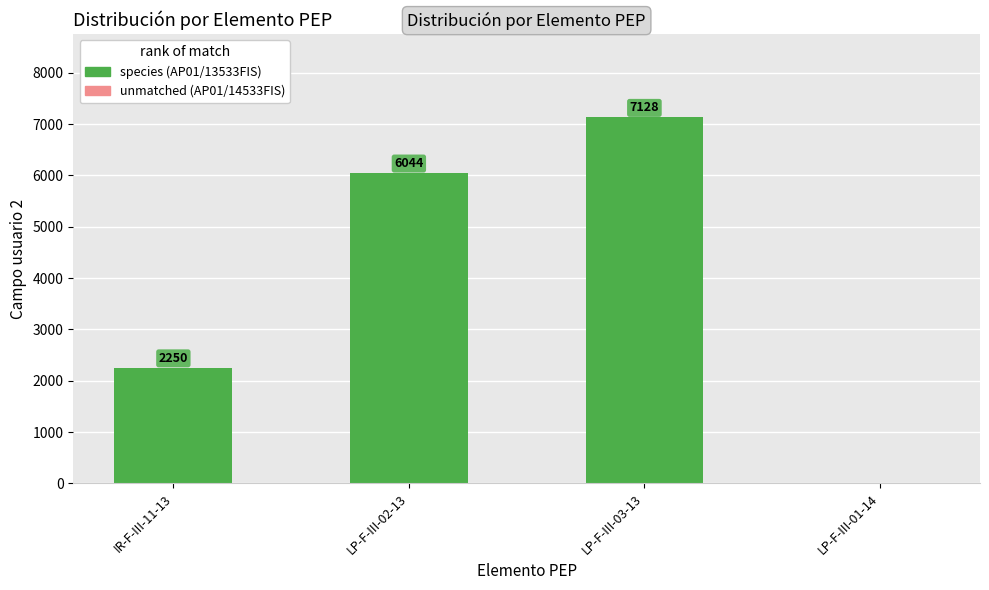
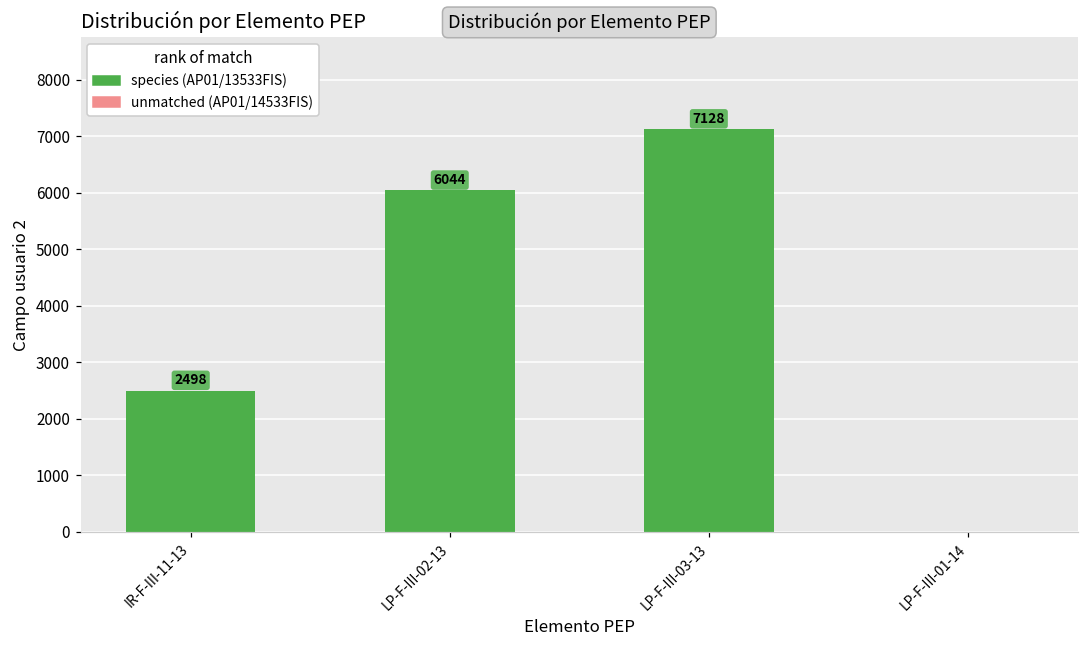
  {
-   "IR-F-III-11-13": 2250
+   "IR-F-III-11-13": 2498
  }
